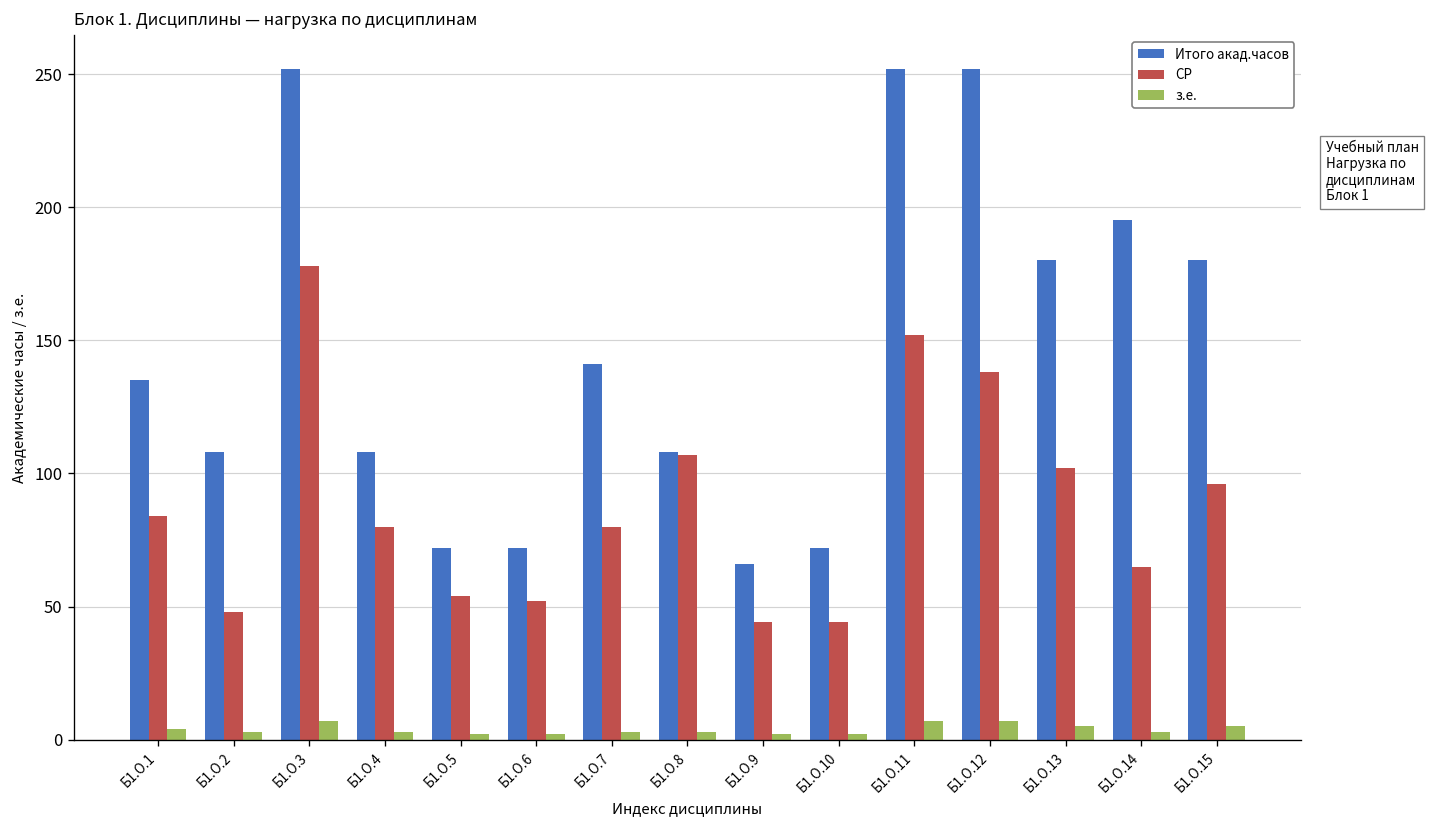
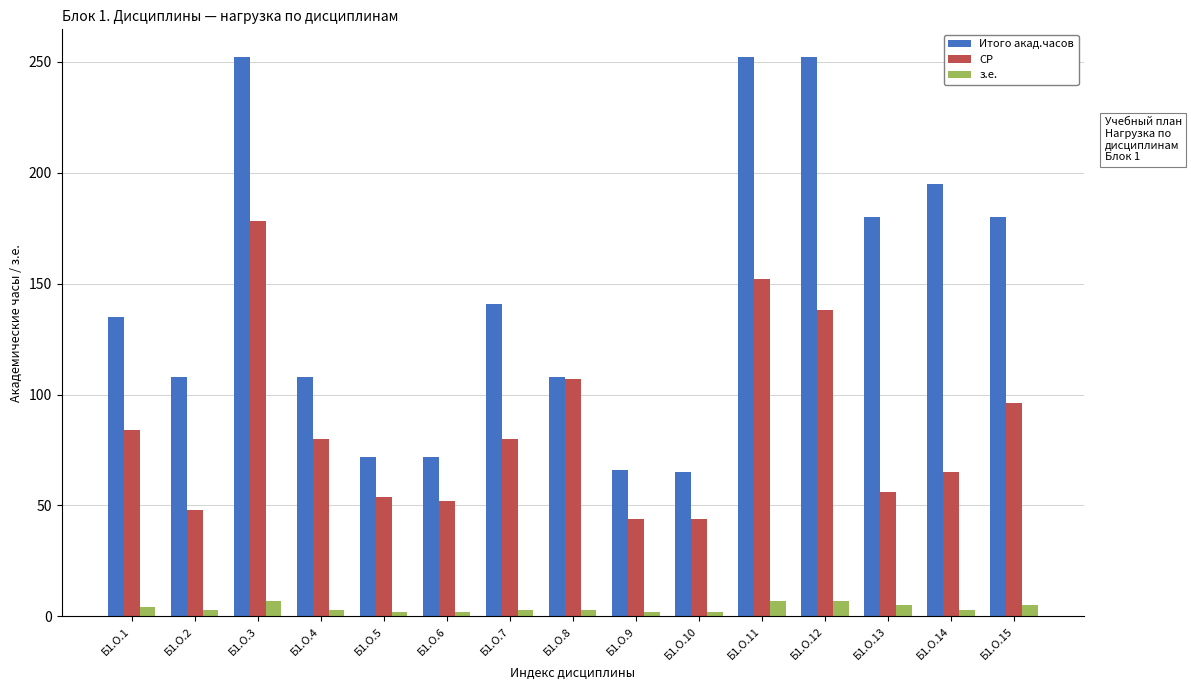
  {
    "Итого акад.часов": {
      "Б1.О.1": 135,
      "Б1.О.2": 108,
      "Б1.О.3": 252,
      "Б1.О.4": 108,
      "Б1.О.5": 72,
      "Б1.О.6": 72,
      "Б1.О.7": 141,
      "Б1.О.8": 108,
      "Б1.О.9": 66,
-     "Б1.О.10": 72,
+     "Б1.О.10": 65,
      "Б1.О.11": 252,
      "Б1.О.12": 252,
      "Б1.О.13": 180,
      "Б1.О.14": 195,
      "Б1.О.15": 180
    },
    "СР": {
      "Б1.О.1": 84,
      "Б1.О.2": 48,
      "Б1.О.3": 178,
      "Б1.О.4": 80,
      "Б1.О.5": 54,
      "Б1.О.6": 52,
      "Б1.О.7": 80,
      "Б1.О.8": 107,
      "Б1.О.9": 44,
      "Б1.О.10": 44,
      "Б1.О.11": 152,
      "Б1.О.12": 138,
-     "Б1.О.13": 102,
+     "Б1.О.13": 56,
      "Б1.О.14": 65,
      "Б1.О.15": 96
    },
    "з.е.": {
      "Б1.О.1": 4,
      "Б1.О.2": 3,
      "Б1.О.3": 7,
      "Б1.О.4": 3,
      "Б1.О.5": 2,
      "Б1.О.6": 2,
      "Б1.О.7": 3,
      "Б1.О.8": 3,
      "Б1.О.9": 2,
      "Б1.О.10": 2,
      "Б1.О.11": 7,
      "Б1.О.12": 7,
      "Б1.О.13": 5,
      "Б1.О.14": 3,
      "Б1.О.15": 5
    }
  }
